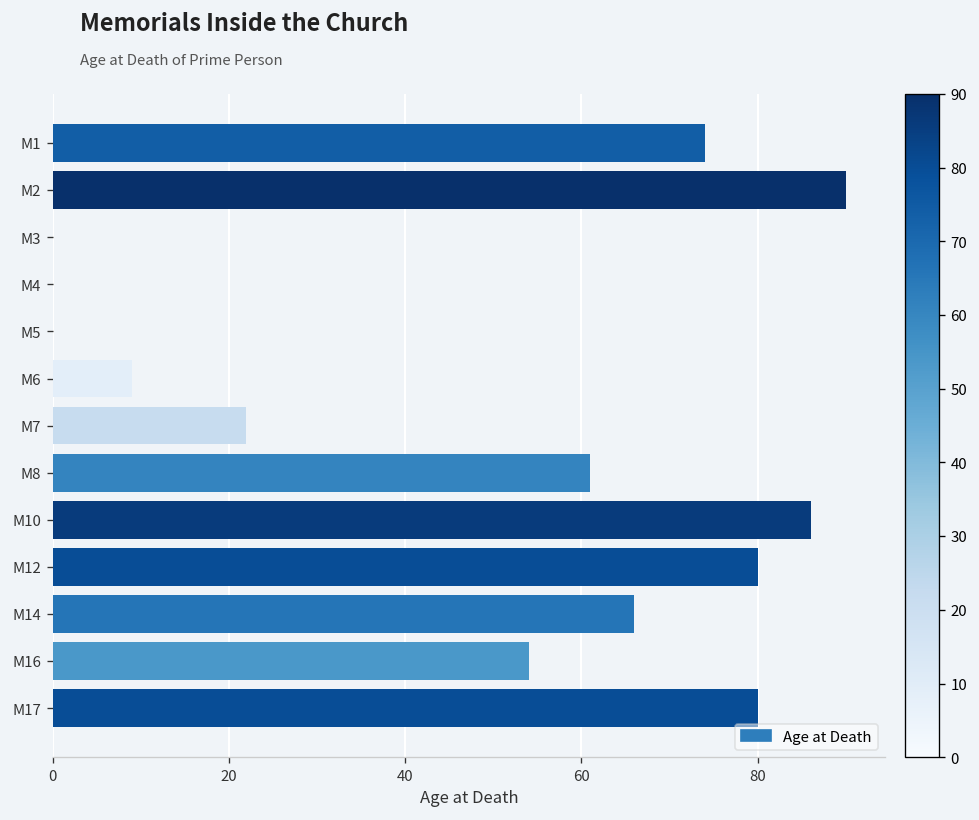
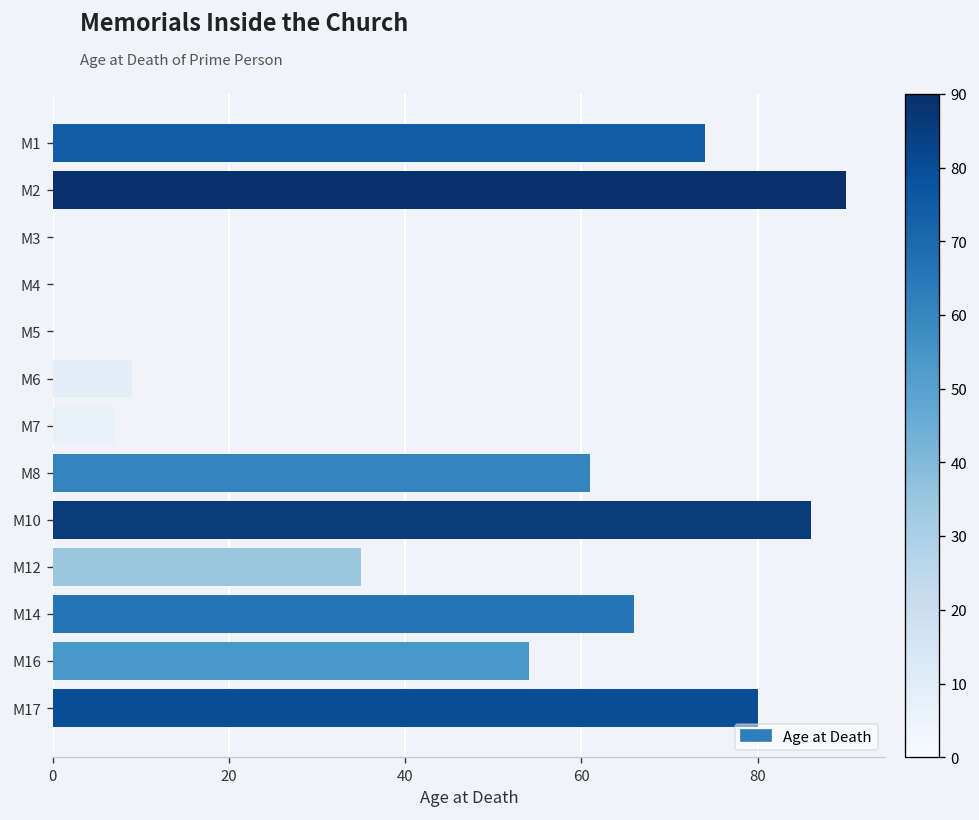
  {
    "M1": 74,
    "M2": 90,
    "M3": 0,
    "M4": 0,
    "M5": 0,
    "M6": 9,
-   "M7": 22,
+   "M7": 7,
    "M8": 61,
    "M10": 86,
-   "M12": 80,
+   "M12": 35,
    "M14": 66,
    "M16": 54,
    "M17": 80
  }
